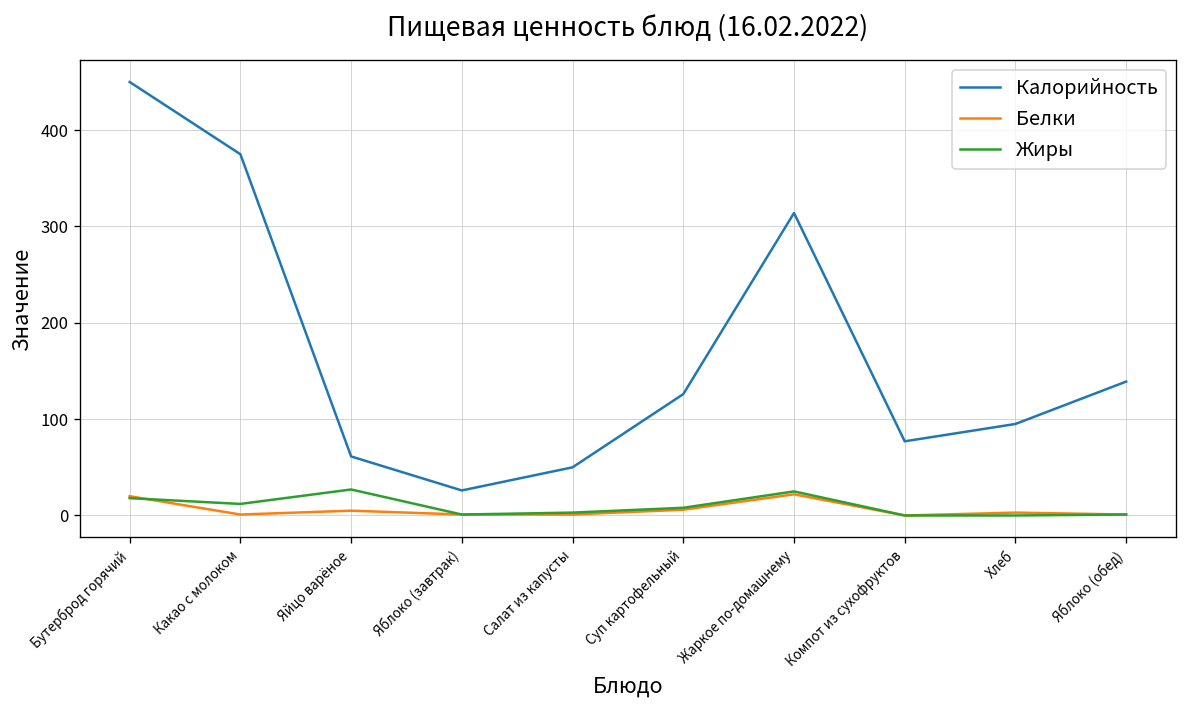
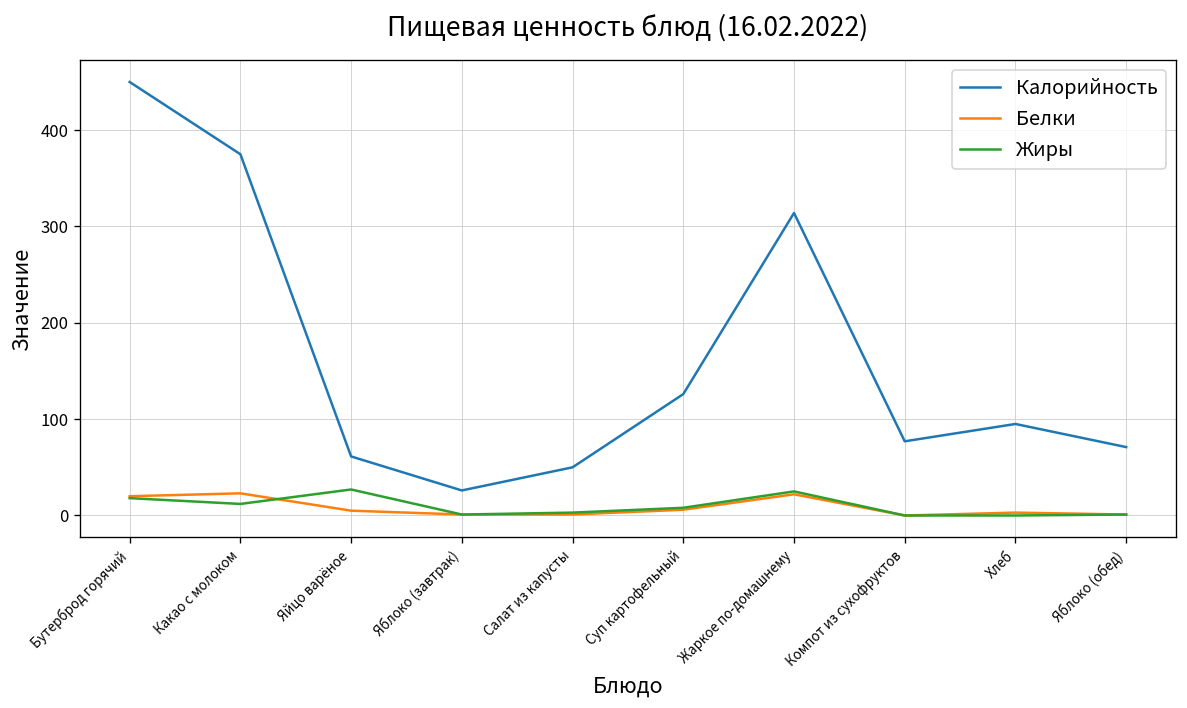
  {
    "Калорийность": {
      "Бутерброд горячий": 450,
      "Какао с молоком": 380,
      "Яйцо варёное": 60,
      "Яблоко (завтрак)": 30,
      "Салат из капусты": 50,
      "Суп картофельный": 130,
      "Жаркое по-домашнему": 310,
      "Компот из сухофруктов": 80,
      "Хлеб": 100,
-     "Яблоко (обед)": 140
+     "Яблоко (обед)": 70
    },
    "Белки": {
-     "Какао с молоком": 0,
+     "Какао с молоком": 20,
      "Яйцо варёное": 10
    },
    "Жиры": {
      "Какао с молоком": 10,
      "Яйцо варёное": 30
    }
  }
